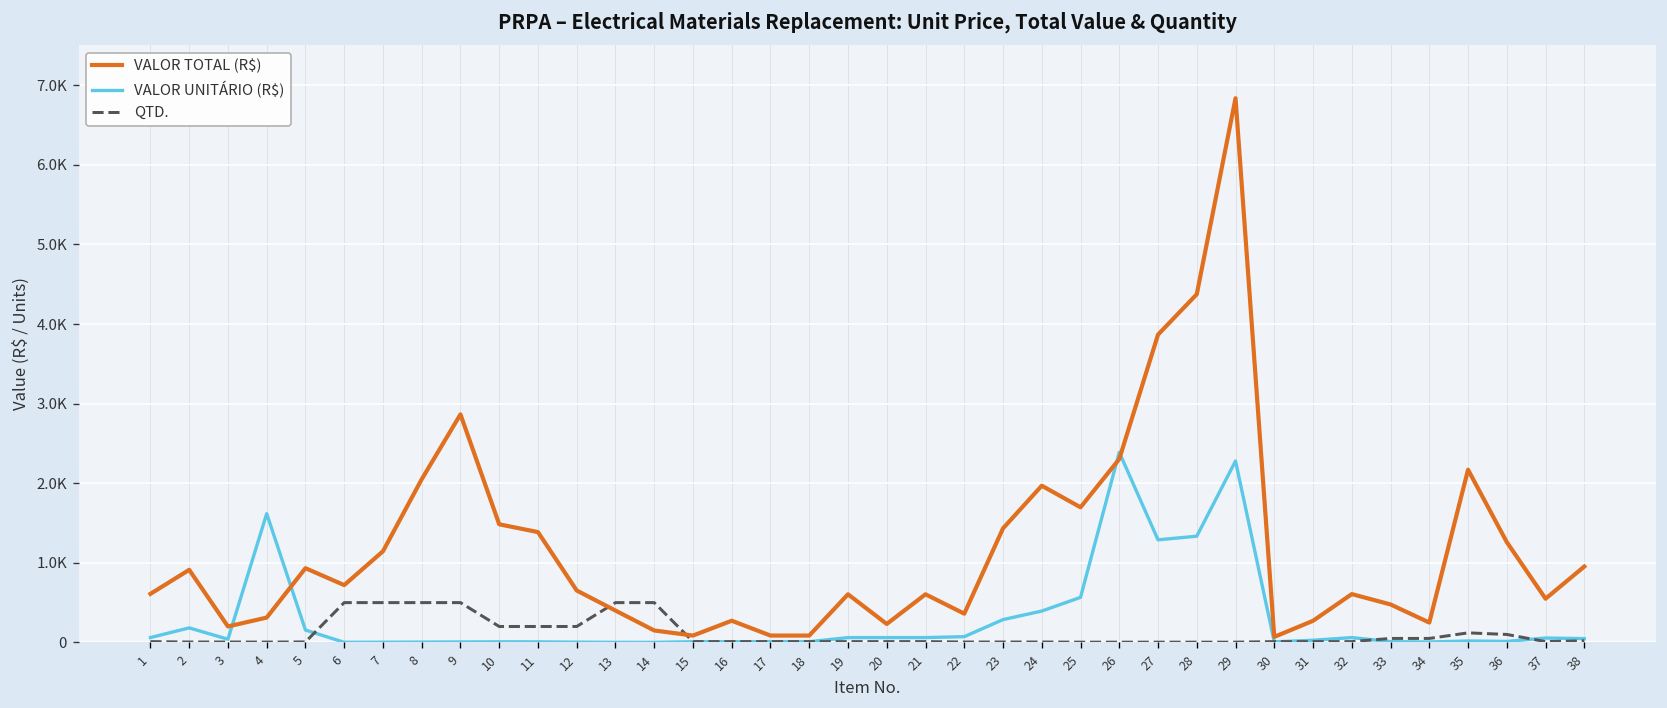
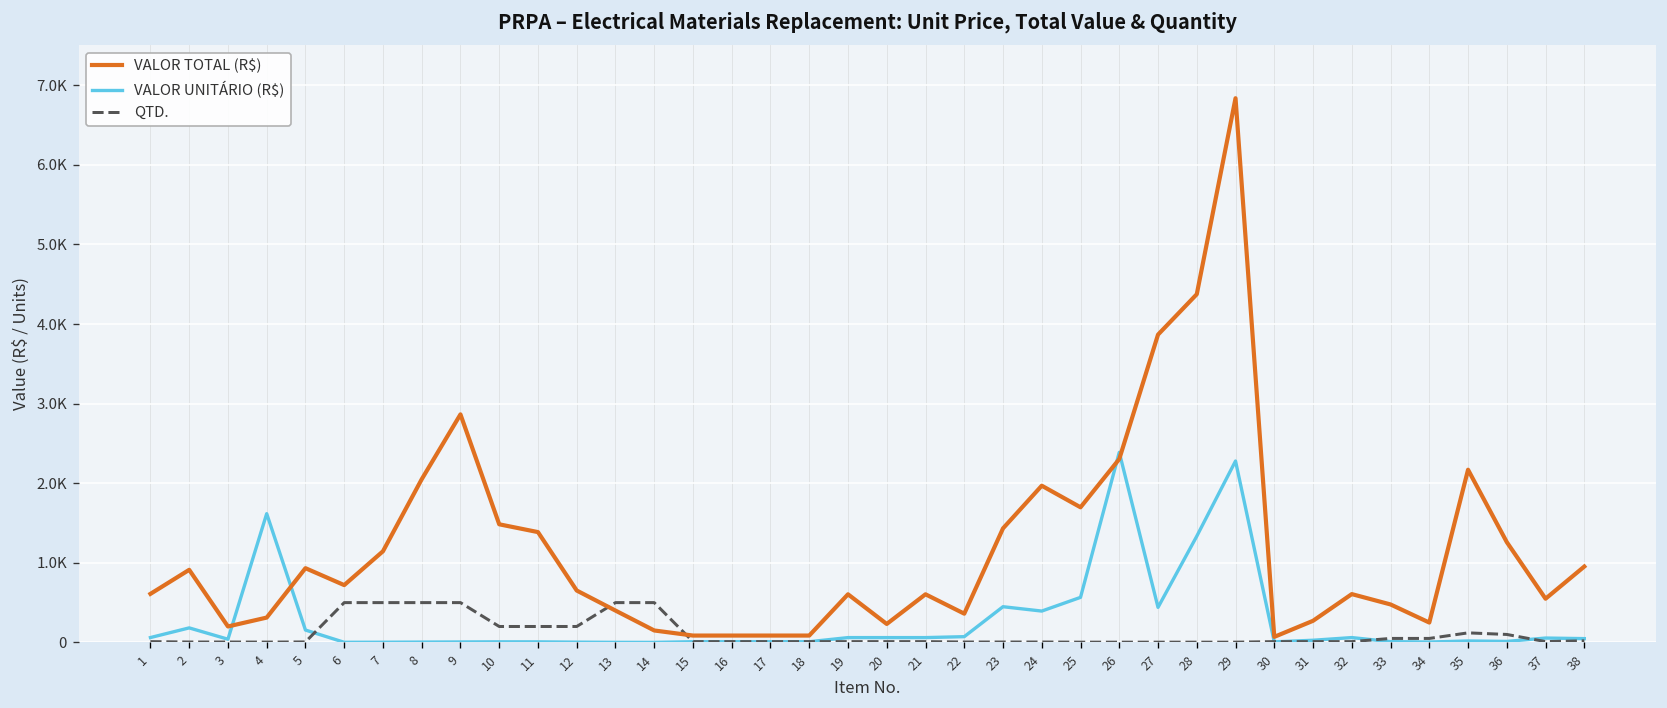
  {
    "VALOR TOTAL (R$)": {
      "1": 600,
      "2": 900,
      "3": 200,
      "4": 300,
      "5": 900,
      "6": 700,
      "7": 1100,
      "8": 2100,
      "9": 2900,
      "10": 1500,
      "11": 1400,
      "12": 700,
      "13": 400,
      "14": 200,
      "15": 100,
-     "16": 300,
+     "16": 100,
      "17": 100,
      "18": 100,
      "19": 600,
      "20": 200,
      "21": 600,
      "22": 400,
      "23": 1400,
      "24": 2000,
      "25": 1700,
      "26": 2300,
      "27": 3900,
      "28": 4400,
      "29": 6800,
      "30": 100,
      "31": 300,
      "32": 600,
      "33": 500,
      "34": 200,
      "35": 2200,
      "36": 1300,
      "37": 500,
      "38": 1000
    },
    "VALOR UNITÁRIO (R$)": {
      "1": 100,
      "2": 200,
      "4": 1600,
      "5": 200,
      "6": 0,
      "7": 0,
      "8": 0,
      "9": 0,
      "10": 0,
      "11": 0,
      "12": 0,
      "13": 0,
      "14": 0,
      "19": 100,
      "20": 100,
      "21": 100,
      "22": 100,
-     "23": 300,
+     "23": 400,
      "24": 400,
      "25": 600,
      "26": 2400,
-     "27": 1300,
+     "27": 400,
      "28": 1300,
      "29": 2300,
      "32": 100,
      "33": 0,
      "34": 0,
      "35": 0,
      "36": 0,
      "37": 100
    },
    "QTD.": {
      "1": 0,
      "2": 0,
      "4": 0,
      "5": 0,
      "6": 500,
      "7": 500,
      "8": 500,
      "9": 500,
      "10": 200,
      "11": 200,
      "12": 200,
      "13": 500,
      "14": 500,
      "19": 0,
      "20": 0,
      "21": 0,
      "22": 0,
      "23": 0,
      "24": 0,
      "25": 0,
      "26": 0,
      "27": 0,
      "28": 0,
      "29": 0,
      "32": 0,
      "33": 100,
      "34": 100,
      "35": 100,
      "36": 100,
      "37": 0
    }
  }
